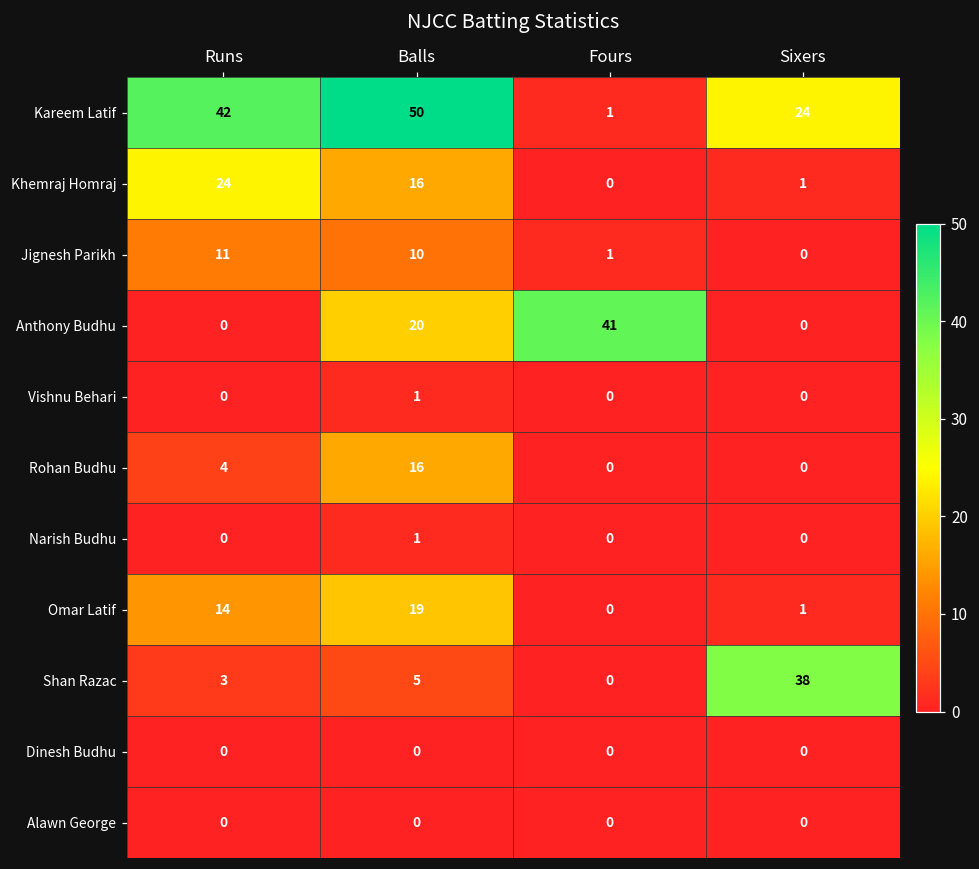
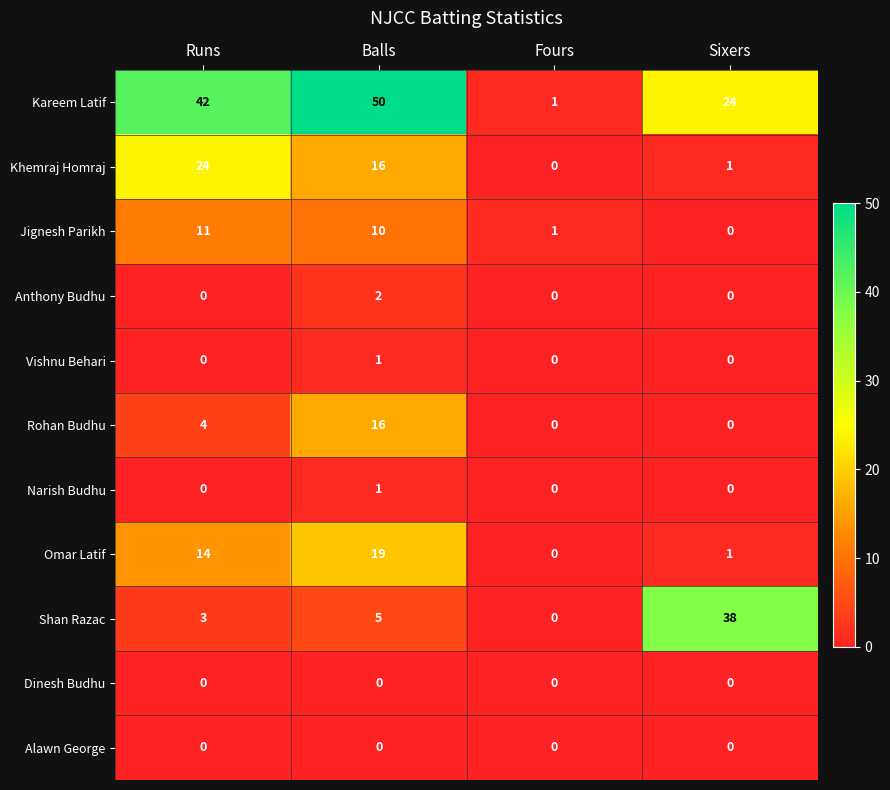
  {
    "Kareem Latif": {
      "Runs": 42,
      "Balls": 50,
      "Fours": 1,
      "Sixers": 24
    },
    "Khemraj Homraj": {
      "Runs": 24,
      "Balls": 16,
      "Fours": 0,
      "Sixers": 1
    },
    "Jignesh Parikh": {
      "Runs": 11,
      "Balls": 10,
      "Fours": 1,
      "Sixers": 0
    },
    "Anthony Budhu": {
      "Runs": 0,
-     "Balls": 20,
-     "Fours": 41,
+     "Balls": 2,
+     "Fours": 0,
      "Sixers": 0
    },
    "Vishnu Behari": {
      "Runs": 0,
      "Balls": 1,
      "Fours": 0,
      "Sixers": 0
    },
    "Rohan Budhu": {
      "Runs": 4,
      "Balls": 16,
      "Fours": 0,
      "Sixers": 0
    },
    "Narish Budhu": {
      "Runs": 0,
      "Balls": 1,
      "Fours": 0,
      "Sixers": 0
    },
    "Omar Latif": {
      "Runs": 14,
      "Balls": 19,
      "Fours": 0,
      "Sixers": 1
    },
    "Shan Razac": {
      "Runs": 3,
      "Balls": 5,
      "Fours": 0,
      "Sixers": 38
    },
    "Dinesh Budhu": {
      "Runs": 0,
      "Balls": 0,
      "Fours": 0,
      "Sixers": 0
    },
    "Alawn George": {
      "Runs": 0,
      "Balls": 0,
      "Fours": 0,
      "Sixers": 0
    }
  }
